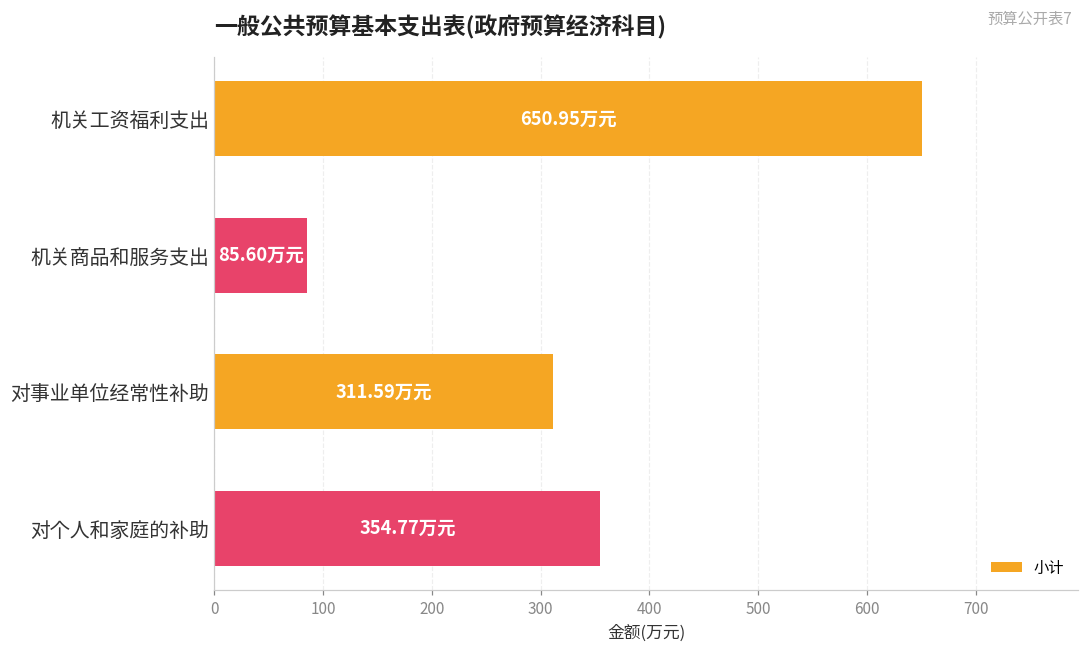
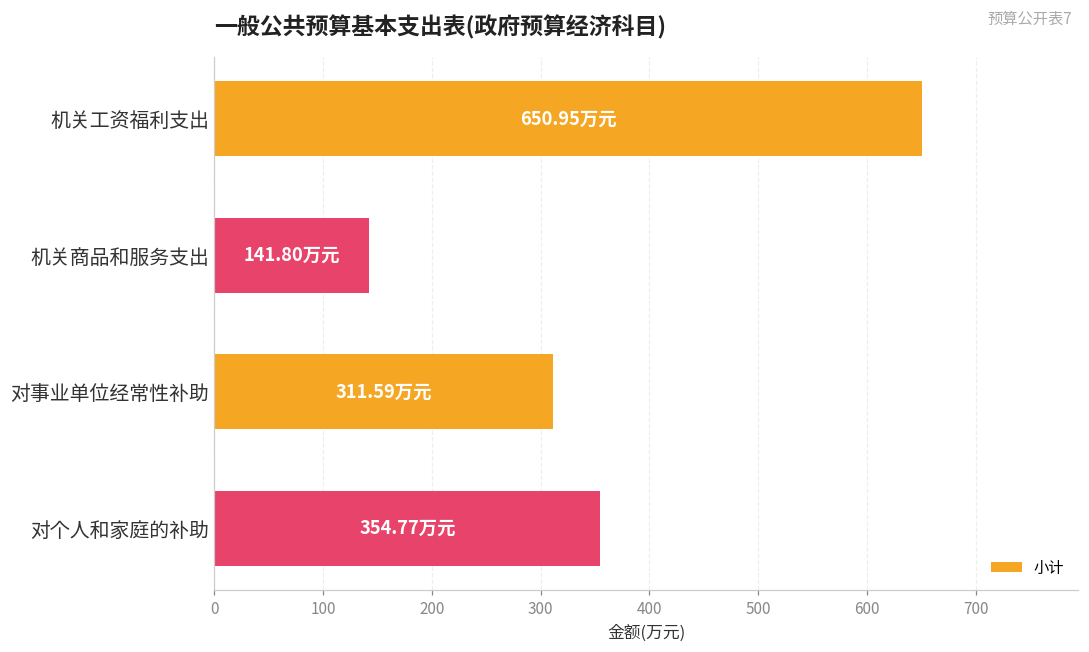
  {
    "机关工资福利支出": 650.95,
-   "机关商品和服务支出": 85.60,
+   "机关商品和服务支出": 141.80,
    "对事业单位经常性补助": 311.59,
    "对个人和家庭的补助": 354.77
  }
